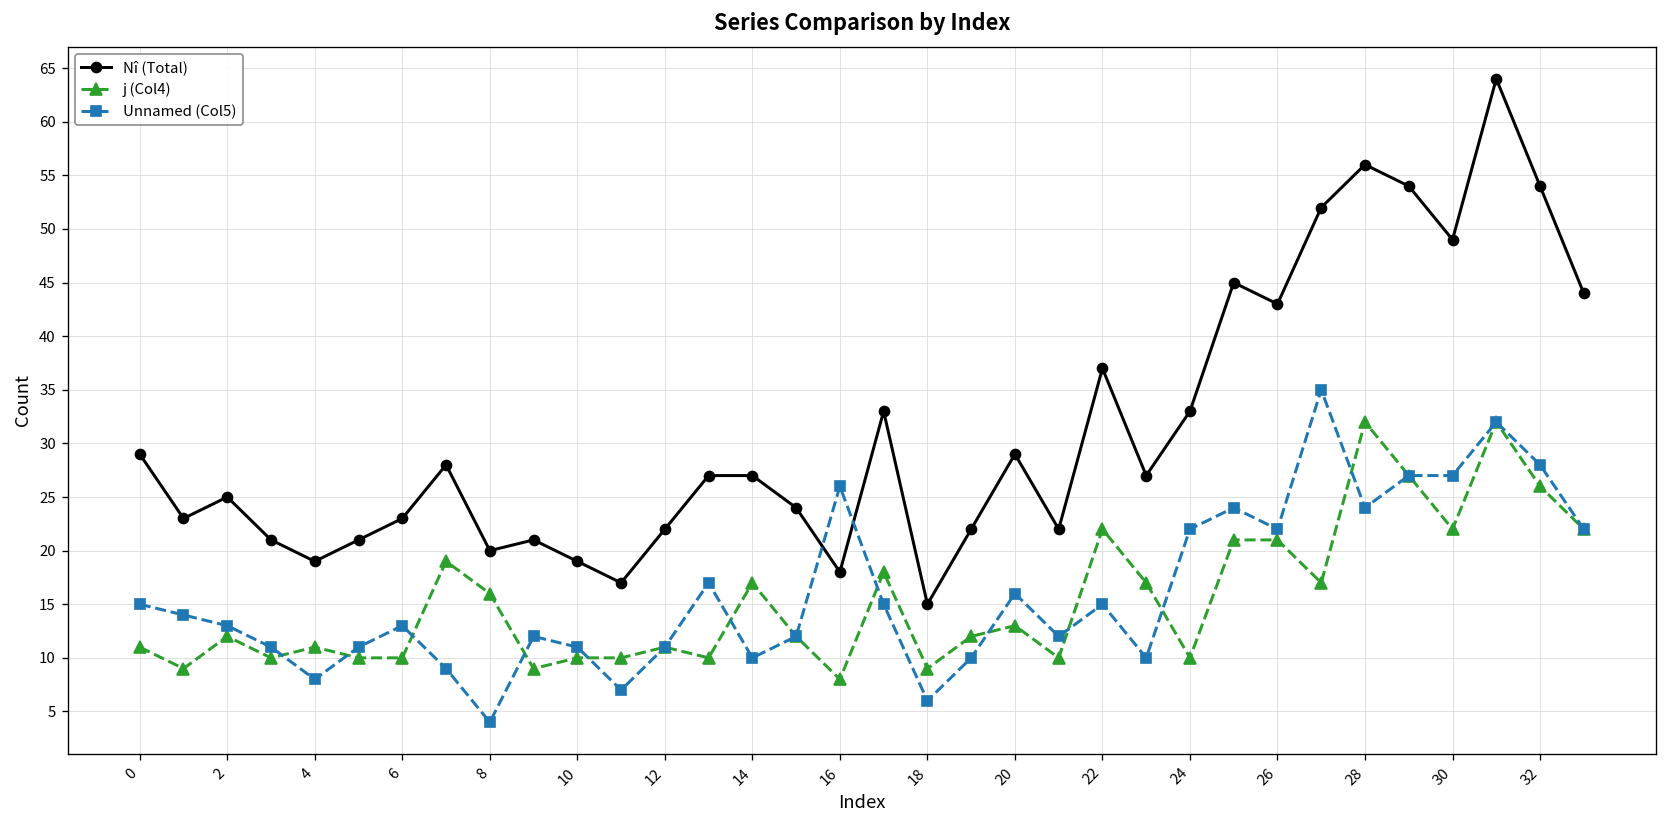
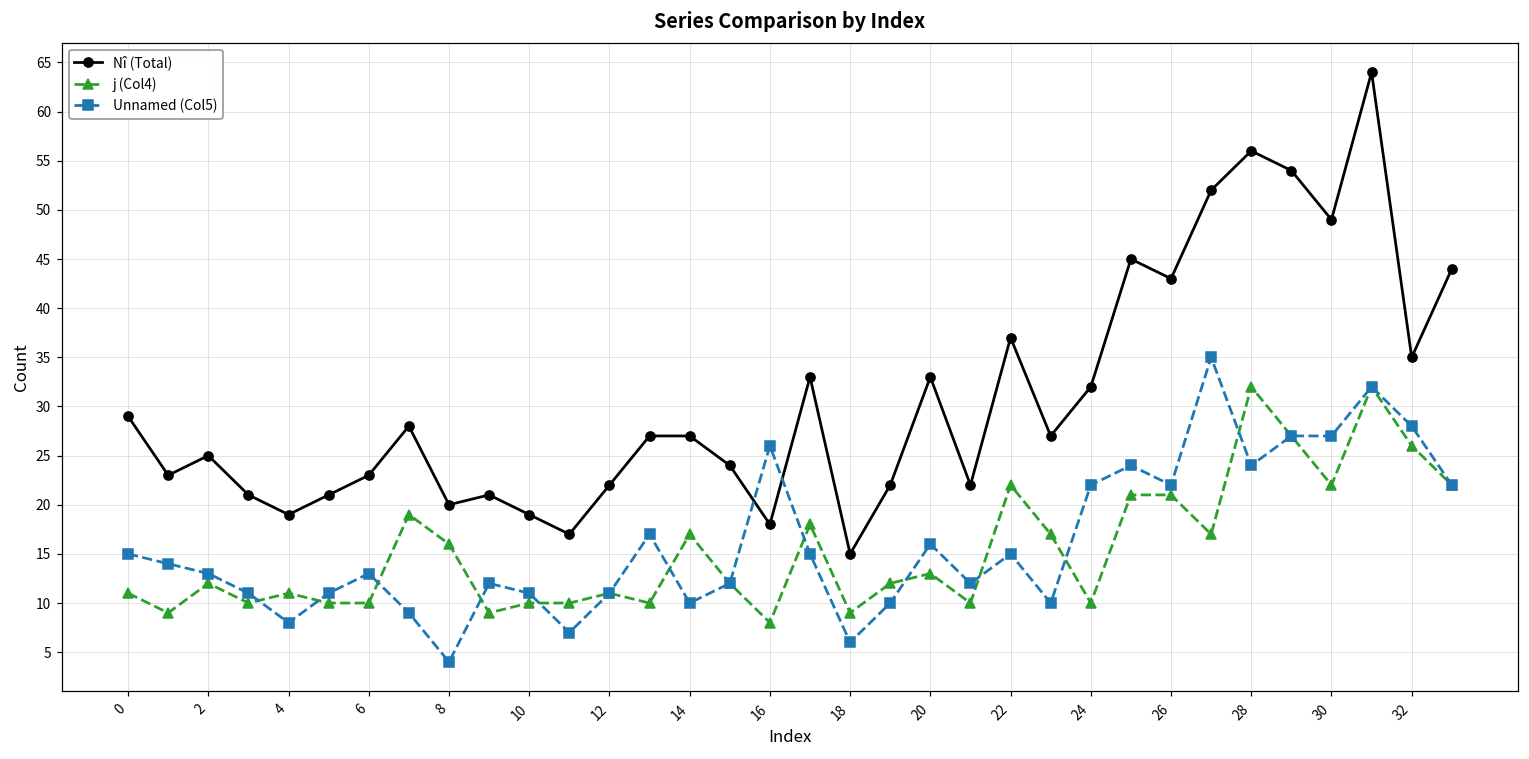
  {
    "Nî (Total)": {
      "0": 29,
      "2": 25,
      "4": 19,
      "6": 23,
      "8": 20,
      "10": 19,
      "12": 22,
      "14": 27,
      "16": 18,
      "18": 15,
-     "20": 29,
+     "20": 33,
      "22": 37,
-     "24": 33,
+     "24": 32,
      "26": 43,
      "28": 56,
      "30": 49,
-     "32": 54
+     "32": 35
    },
    "j (Col4)": {
      "0": 11,
      "2": 12,
      "4": 11,
      "6": 10,
      "8": 16,
      "10": 10,
      "14": 17,
      "16": 8,
      "18": 9,
      "20": 13,
      "22": 22,
      "24": 10,
      "26": 21,
      "28": 32,
      "30": 22,
      "32": 26
    },
    "Unnamed (Col5)": {
      "0": 15,
      "2": 13,
      "4": 8,
      "6": 13,
      "8": 4,
      "10": 11,
      "14": 10,
      "16": 26,
      "18": 6,
      "20": 16,
      "22": 15,
      "24": 22,
      "26": 22,
      "28": 24,
      "30": 27,
      "32": 28
    }
  }
